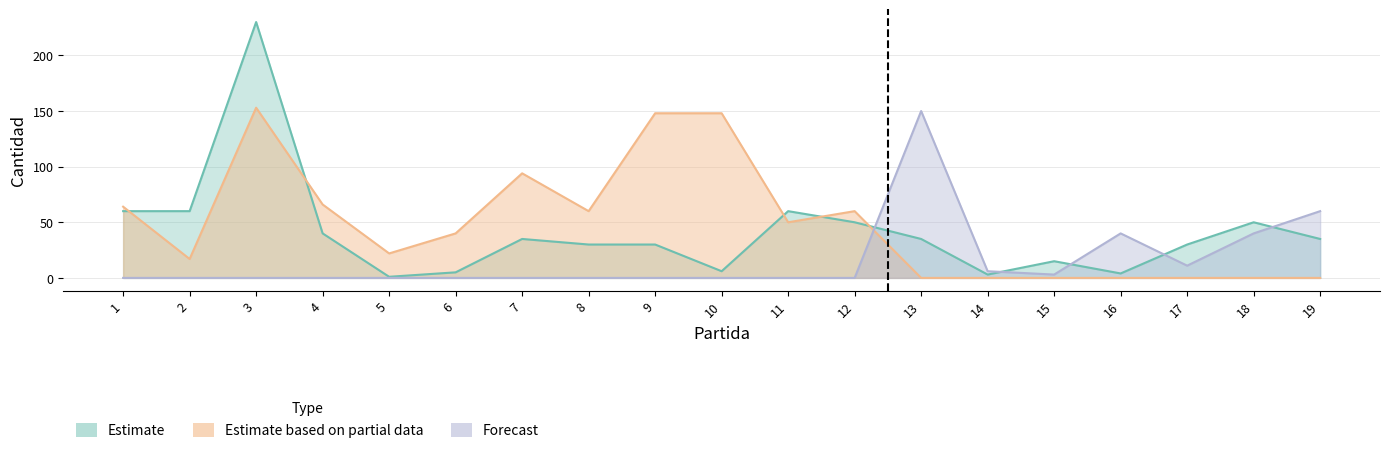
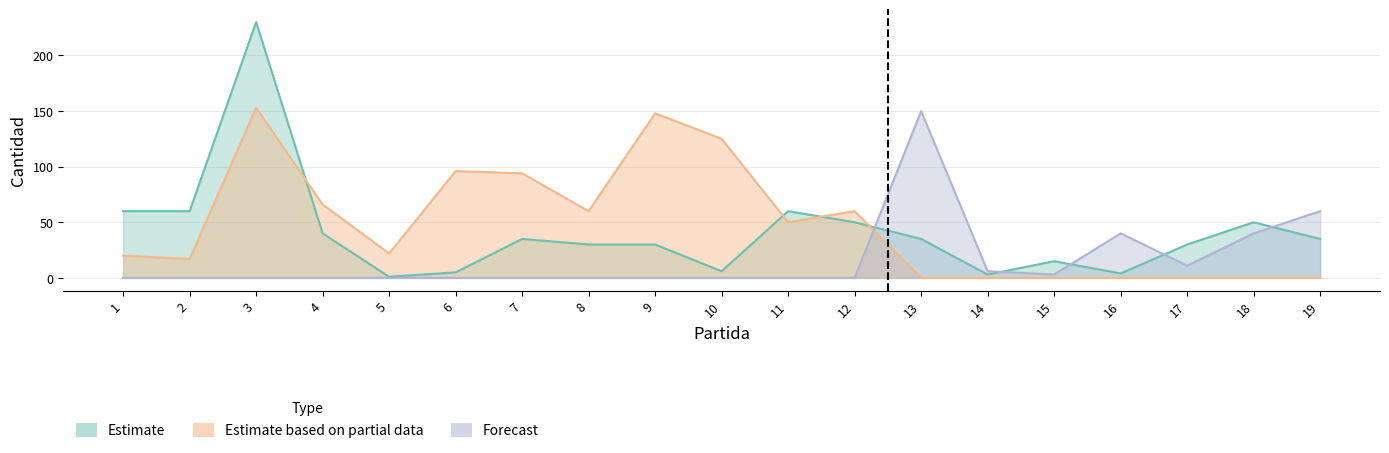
  {
    "Estimate based on partial data": {
-     "1": 64,
+     "1": 20,
      "2": 17,
      "3": 153,
      "4": 66,
      "5": 22,
-     "6": 40,
+     "6": 96,
      "7": 94,
      "8": 60,
      "9": 148,
-     "10": 148,
+     "10": 125,
      "11": 50,
      "12": 60,
      "13": 0,
      "14": 0,
      "15": 0,
      "16": 0,
      "17": 0,
      "18": 0,
      "19": 0
    }
  }
